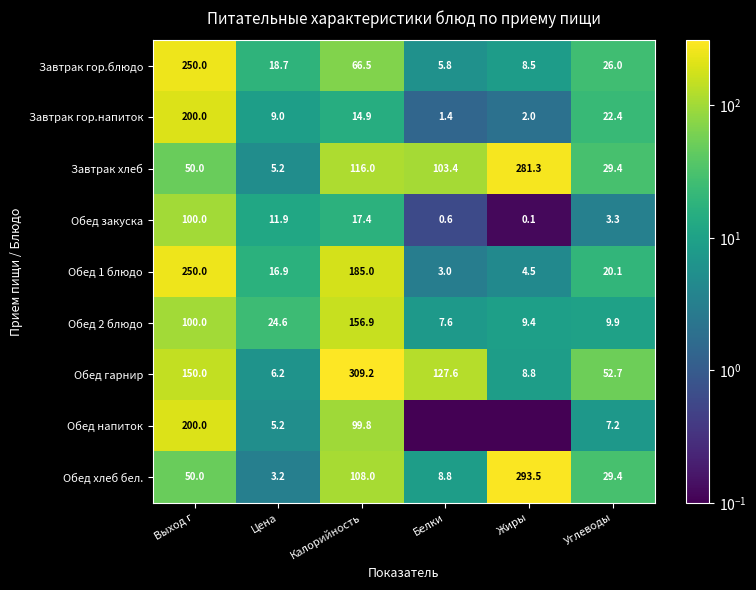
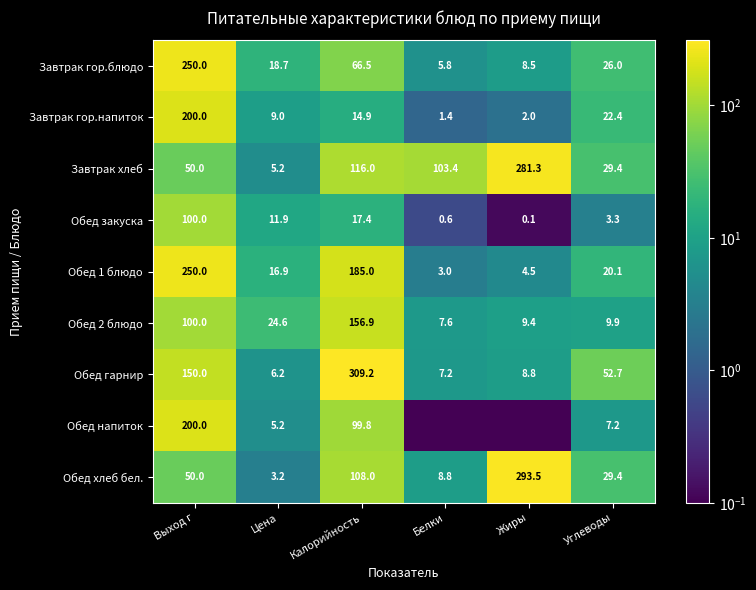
  {
    "Завтрак гор.блюдо": {
      "Выход г": 250.0,
      "Цена": 18.7,
      "Калорийность": 66.5,
      "Белки": 5.8,
      "Жиры": 8.5,
      "Углеводы": 26.0
    },
    "Завтрак гор.напиток": {
      "Выход г": 200.0,
      "Цена": 9.0,
      "Калорийность": 14.9,
      "Белки": 1.4,
      "Жиры": 2.0,
      "Углеводы": 22.4
    },
    "Завтрак хлеб": {
      "Выход г": 50.0,
      "Цена": 5.2,
      "Калорийность": 116.0,
      "Белки": 103.4,
      "Жиры": 281.3,
      "Углеводы": 29.4
    },
    "Обед закуска": {
      "Выход г": 100.0,
      "Цена": 11.9,
      "Калорийность": 17.4,
      "Белки": 0.6,
      "Жиры": 0.1,
      "Углеводы": 3.3
    },
    "Обед 1 блюдо": {
      "Выход г": 250.0,
      "Цена": 16.9,
      "Калорийность": 185.0,
      "Белки": 3.0,
      "Жиры": 4.5,
      "Углеводы": 20.1
    },
    "Обед 2 блюдо": {
      "Выход г": 100.0,
      "Цена": 24.6,
      "Калорийность": 156.9,
      "Белки": 7.6,
      "Жиры": 9.4,
      "Углеводы": 9.9
    },
    "Обед гарнир": {
      "Выход г": 150.0,
      "Цена": 6.2,
      "Калорийность": 309.2,
-     "Белки": 127.6,
+     "Белки": 7.2,
      "Жиры": 8.8,
      "Углеводы": 52.7
    },
    "Обед напиток": {
      "Выход г": 200.0,
      "Цена": 5.2,
      "Калорийность": 99.8,
      "Углеводы": 7.2
    },
    "Обед хлеб бел.": {
      "Выход г": 50.0,
      "Цена": 3.2,
      "Калорийность": 108.0,
      "Белки": 8.8,
      "Жиры": 293.5,
      "Углеводы": 29.4
    }
  }
